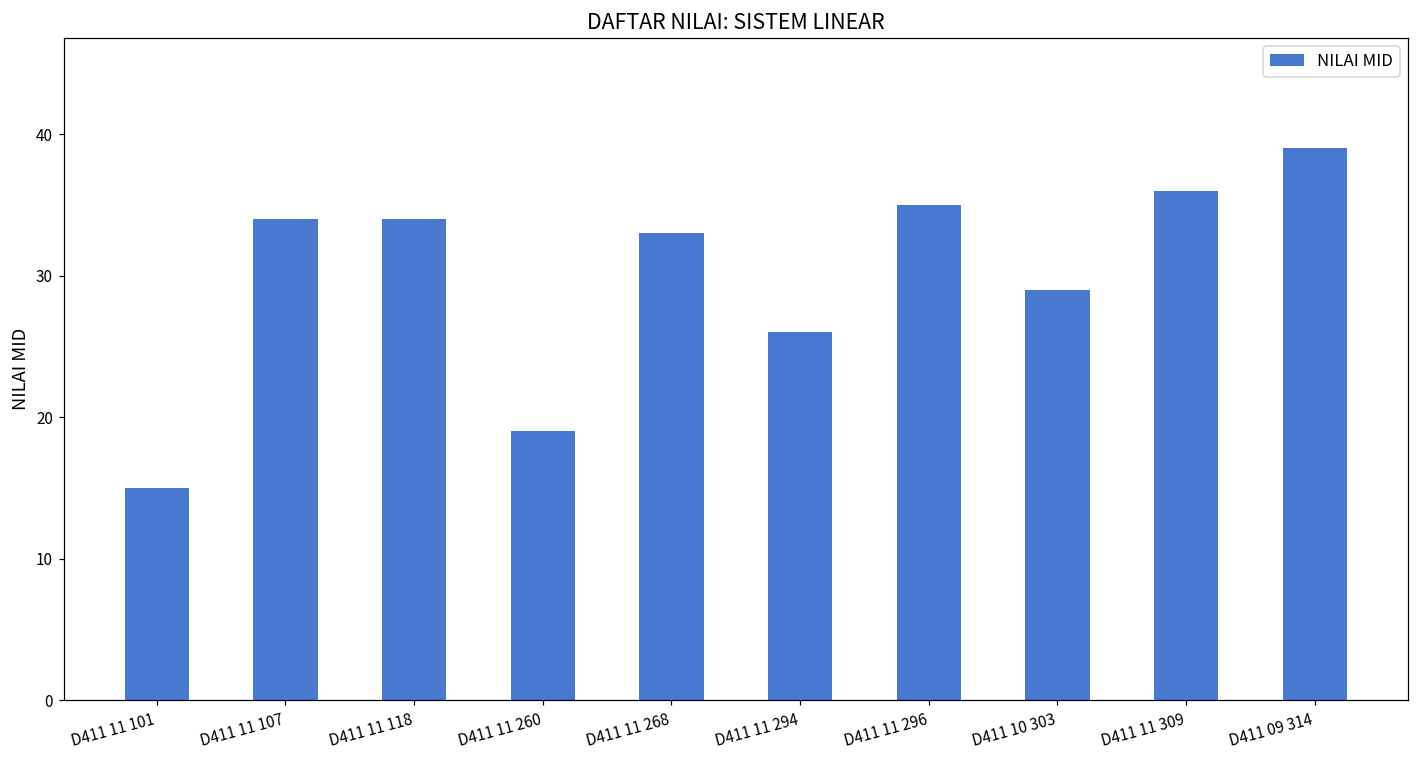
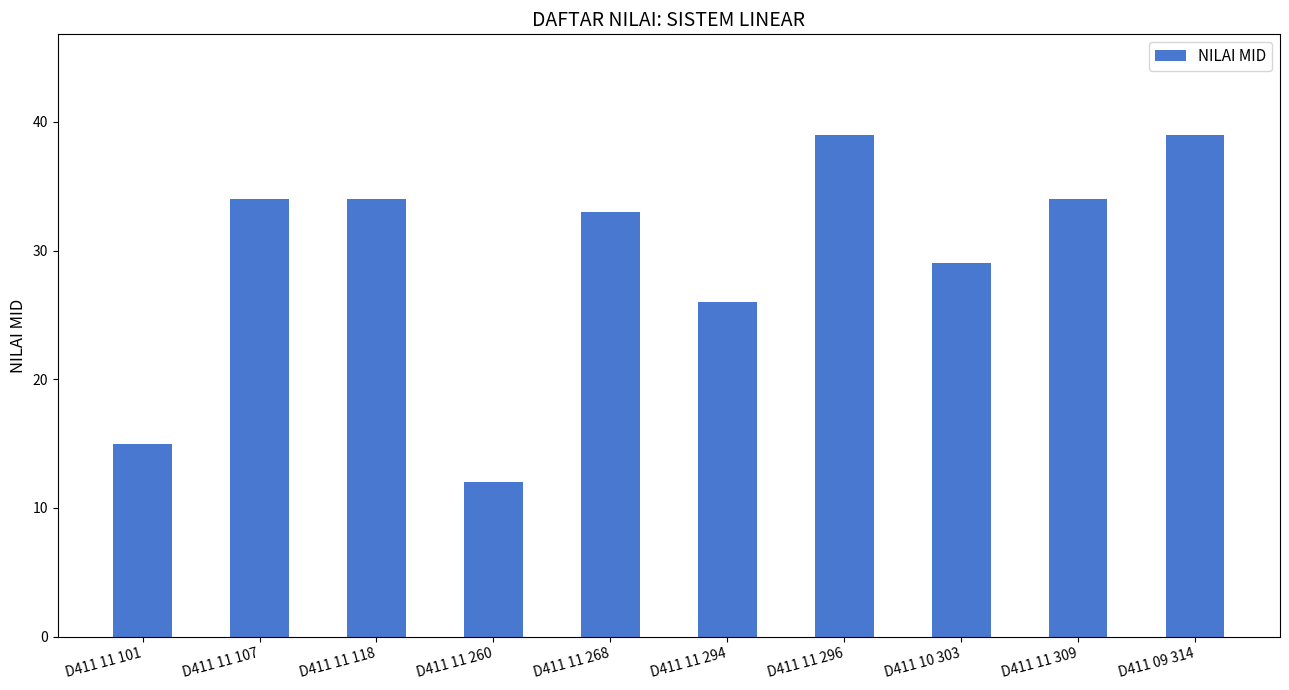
  {
    "D411 11 101": 15,
    "D411 11 107": 34,
    "D411 11 118": 34,
-   "D411 11 260": 19,
+   "D411 11 260": 12,
    "D411 11 268": 33,
    "D411 11 294": 26,
-   "D411 11 296": 35,
+   "D411 11 296": 39,
    "D411 10 303": 29,
-   "D411 11 309": 36,
+   "D411 11 309": 34,
    "D411 09 314": 39
  }
